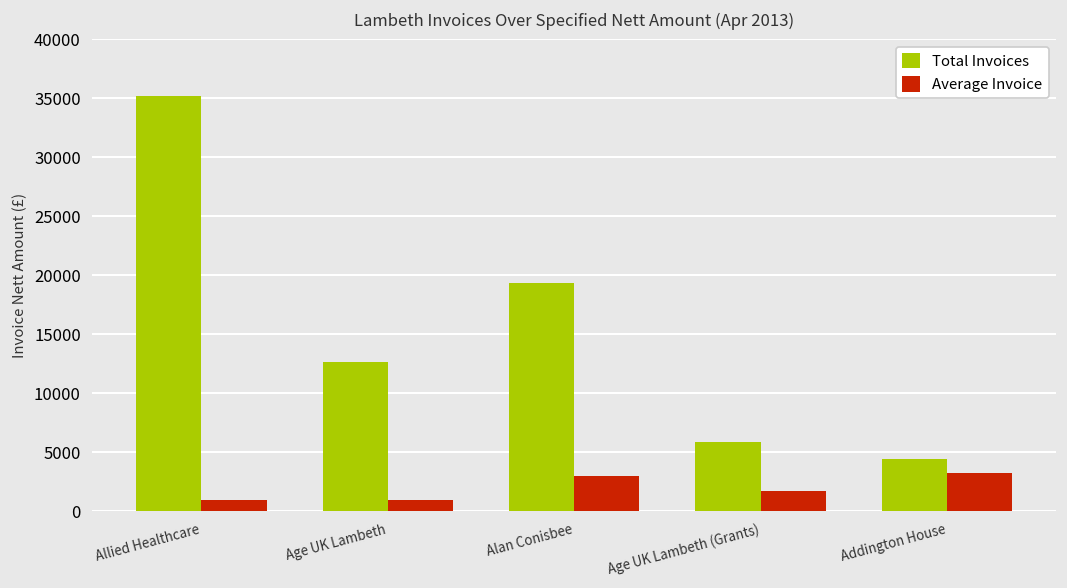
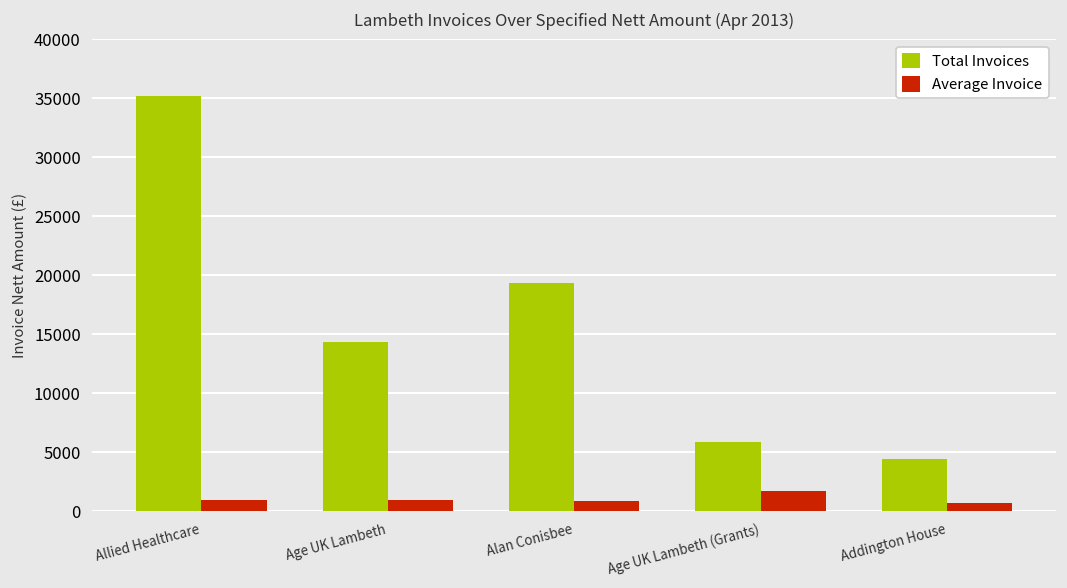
  {
    "Total Invoices": {
      "Allied Healthcare": 35000,
-     "Age UK Lambeth": 13000,
+     "Age UK Lambeth": 14000,
      "Alan Conisbee": 19000,
      "Age UK Lambeth (Grants)": 6000,
      "Addington House": 4000
    },
    "Average Invoice": {
      "Allied Healthcare": 1000,
      "Age UK Lambeth": 1000,
-     "Alan Conisbee": 3000,
+     "Alan Conisbee": 1000,
      "Age UK Lambeth (Grants)": 2000,
-     "Addington House": 3000
+     "Addington House": 1000
    }
  }
